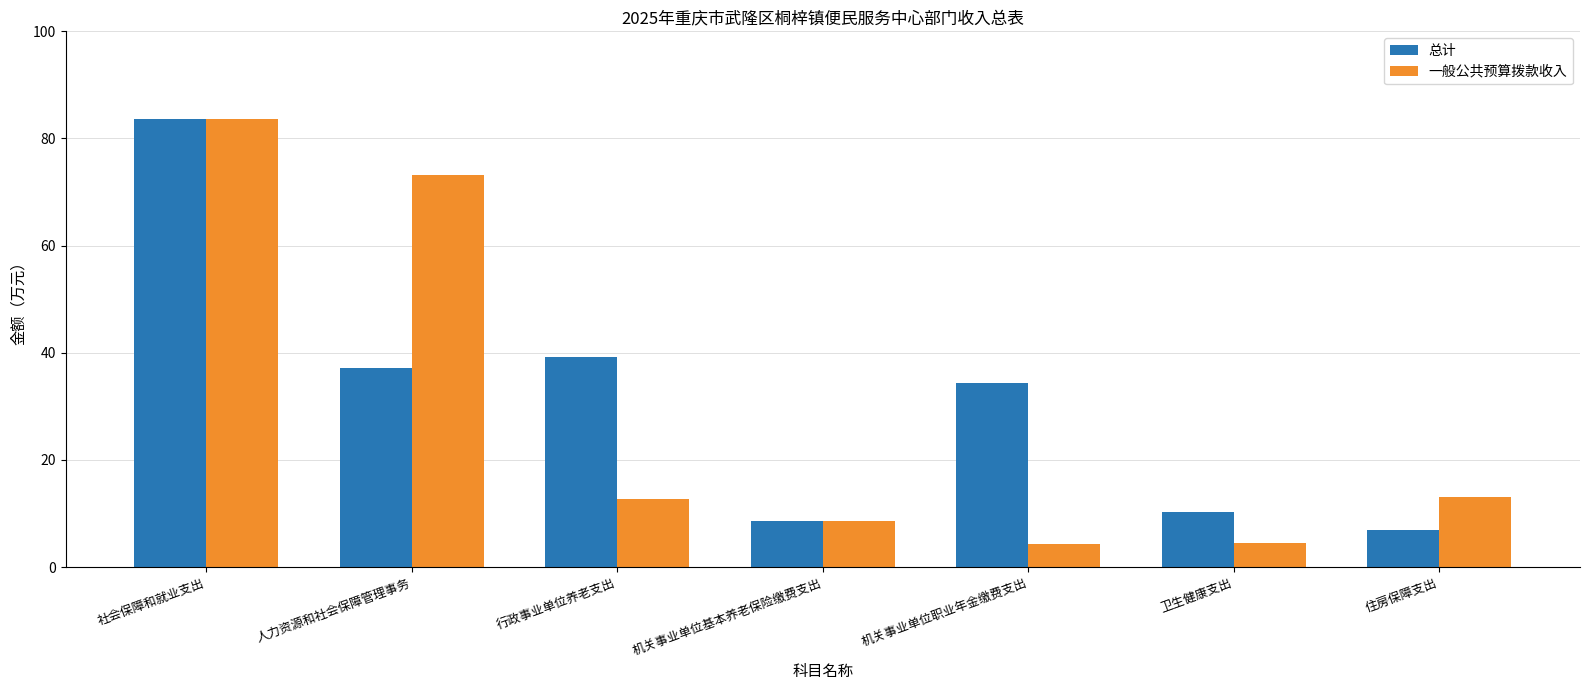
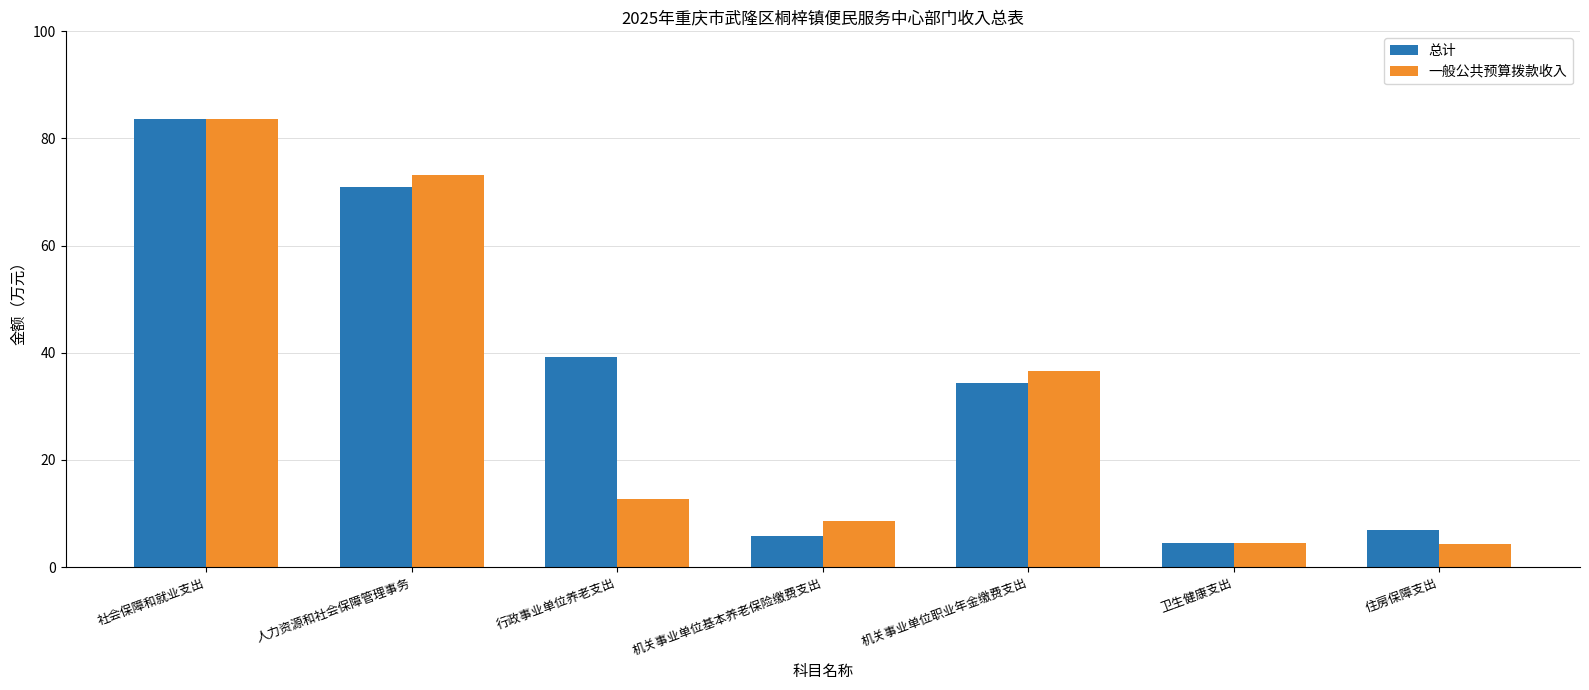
  {
    "总计": {
      "社会保障和就业支出": 84,
-     "人力资源和社会保障管理事务": 37,
+     "人力资源和社会保障管理事务": 71,
      "行政事业单位养老支出": 39,
-     "机关事业单位基本养老保险缴费支出": 9,
+     "机关事业单位基本养老保险缴费支出": 6,
      "机关事业单位职业年金缴费支出": 34,
-     "卫生健康支出": 10,
+     "卫生健康支出": 4,
      "住房保障支出": 7
    },
    "一般公共预算拨款收入": {
      "社会保障和就业支出": 84,
      "人力资源和社会保障管理事务": 73,
      "行政事业单位养老支出": 13,
      "机关事业单位基本养老保险缴费支出": 9,
-     "机关事业单位职业年金缴费支出": 4,
+     "机关事业单位职业年金缴费支出": 37,
      "卫生健康支出": 4,
-     "住房保障支出": 13
+     "住房保障支出": 4
    }
  }
